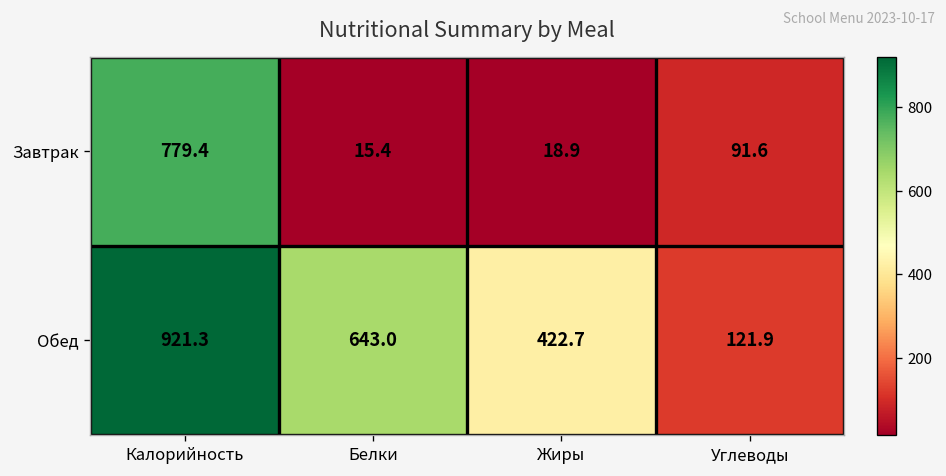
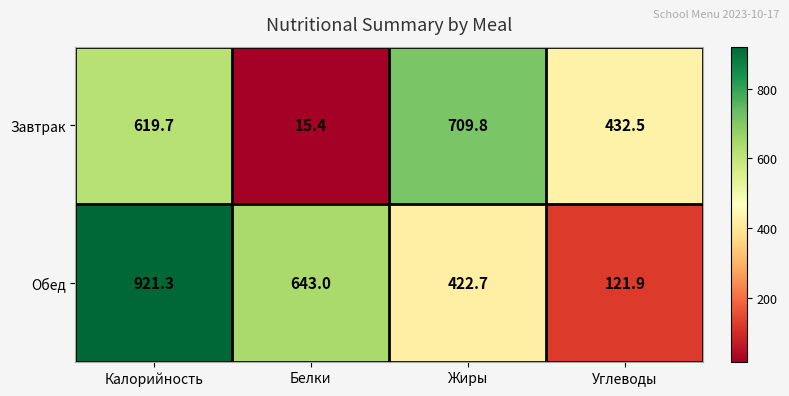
  {
    "Завтрак": {
-     "Калорийность": 779.4,
+     "Калорийность": 619.7,
      "Белки": 15.4,
-     "Жиры": 18.9,
-     "Углеводы": 91.6
+     "Жиры": 709.8,
+     "Углеводы": 432.5
    },
    "Обед": {
      "Калорийность": 921.3,
      "Белки": 643.0,
      "Жиры": 422.7,
      "Углеводы": 121.9
    }
  }
